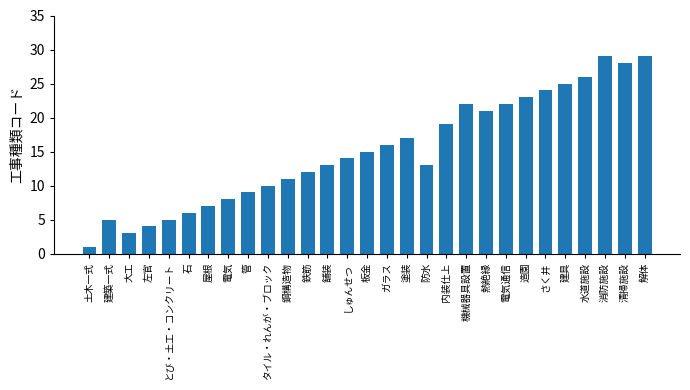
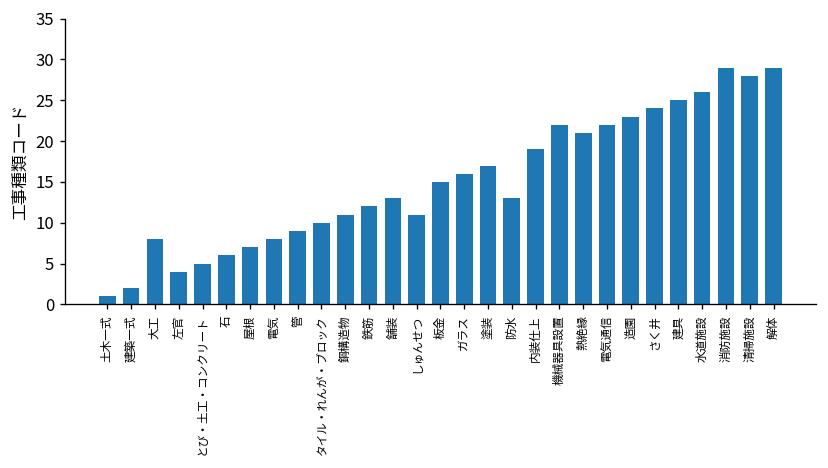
  {
    "土木一式": 1,
-   "建築一式": 5,
-   "大工": 3,
+   "建築一式": 2,
+   "大工": 8,
    "左官": 4,
    "とび・土工・コンクリート": 5,
    "石": 6,
    "屋根": 7,
    "電気": 8,
    "管": 9,
    "タイル・れんが・ブロック": 10,
    "鋼構造物": 11,
    "鉄筋": 12,
    "舗装": 13,
-   "しゅんせつ": 14,
+   "しゅんせつ": 11,
    "板金": 15,
    "ガラス": 16,
    "塗装": 17,
    "防水": 13,
    "内装仕上": 19,
    "機械器具設置": 22,
    "熱絶縁": 21,
    "電気通信": 22,
    "造園": 23,
    "さく井": 24,
    "建具": 25,
    "水道施設": 26,
    "消防施設": 29,
    "清掃施設": 28,
    "解体": 29
  }
